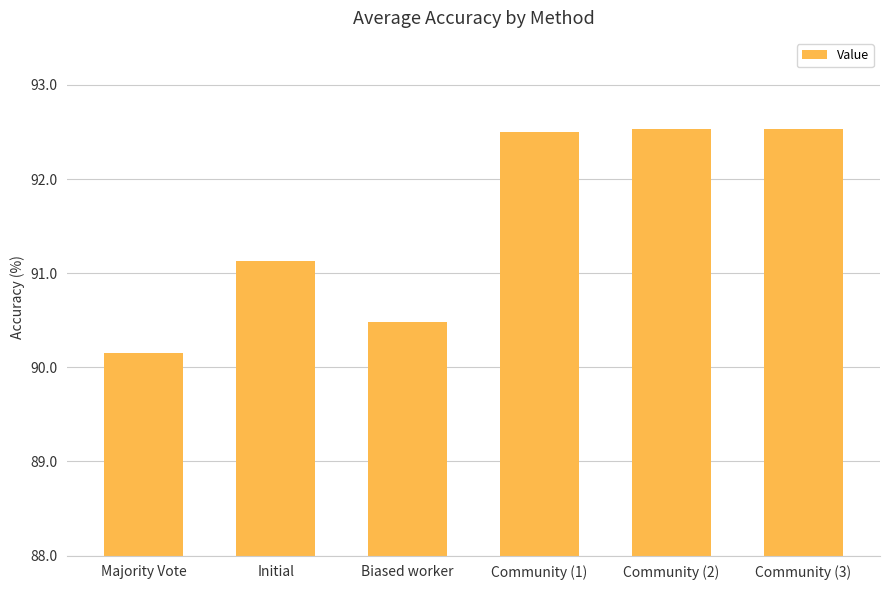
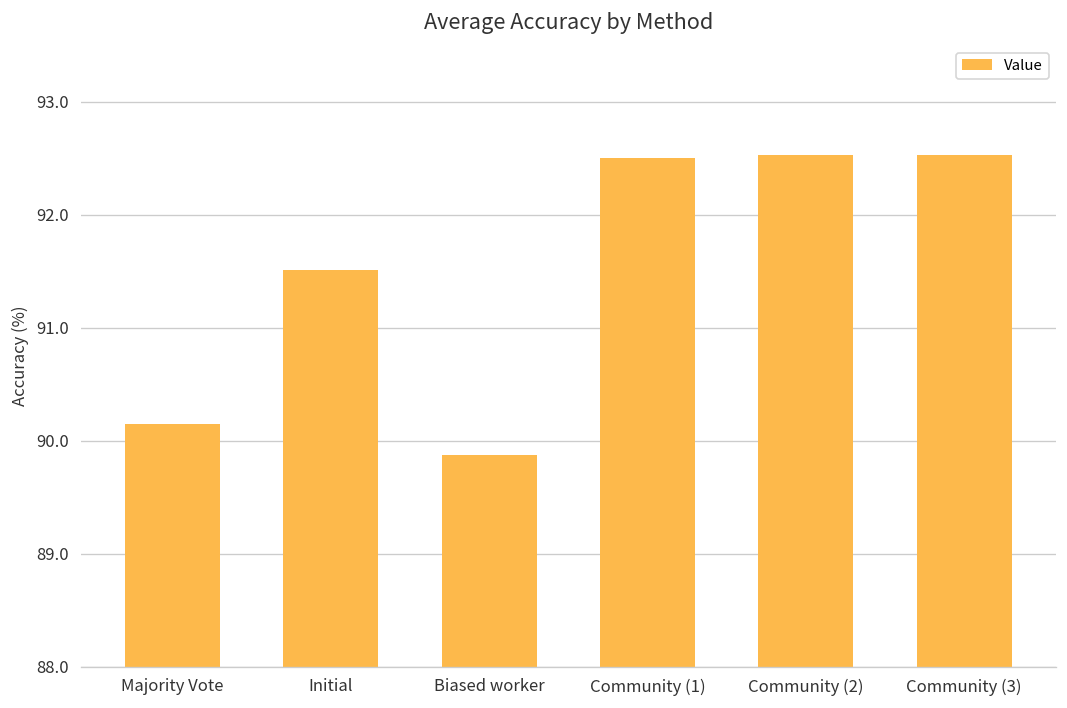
  {
    "Majority Vote": 90.1,
-   "Initial": 91.1,
-   "Biased worker": 90.5,
+   "Initial": 91.5,
+   "Biased worker": 89.9,
    "Community (1)": 92.5,
    "Community (2)": 92.5,
    "Community (3)": 92.5
  }
